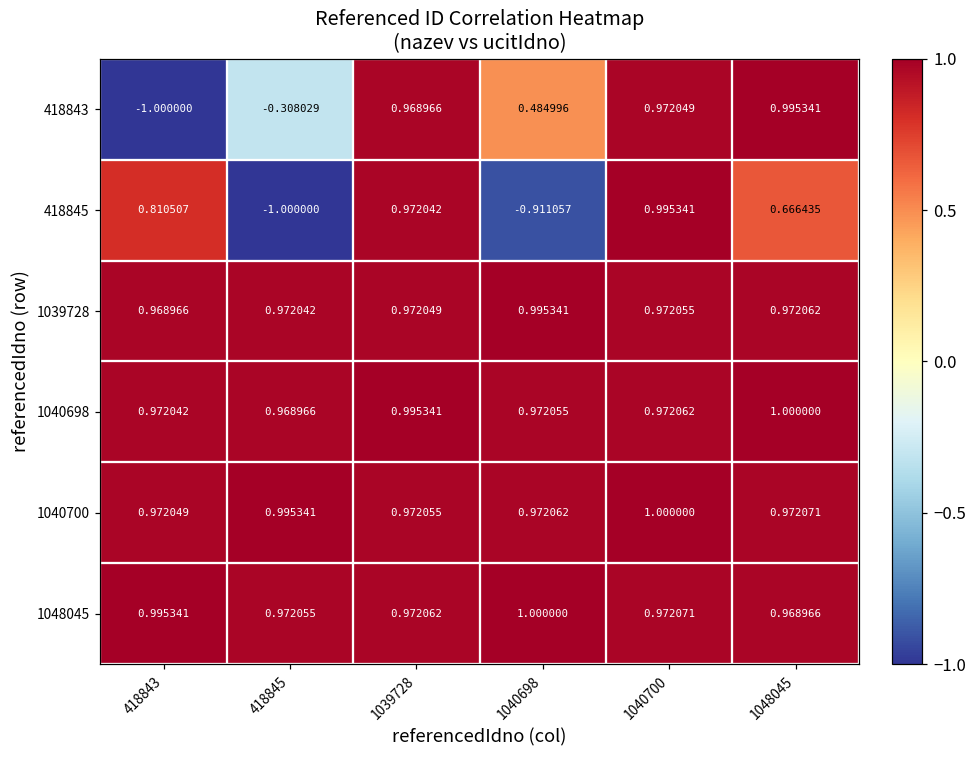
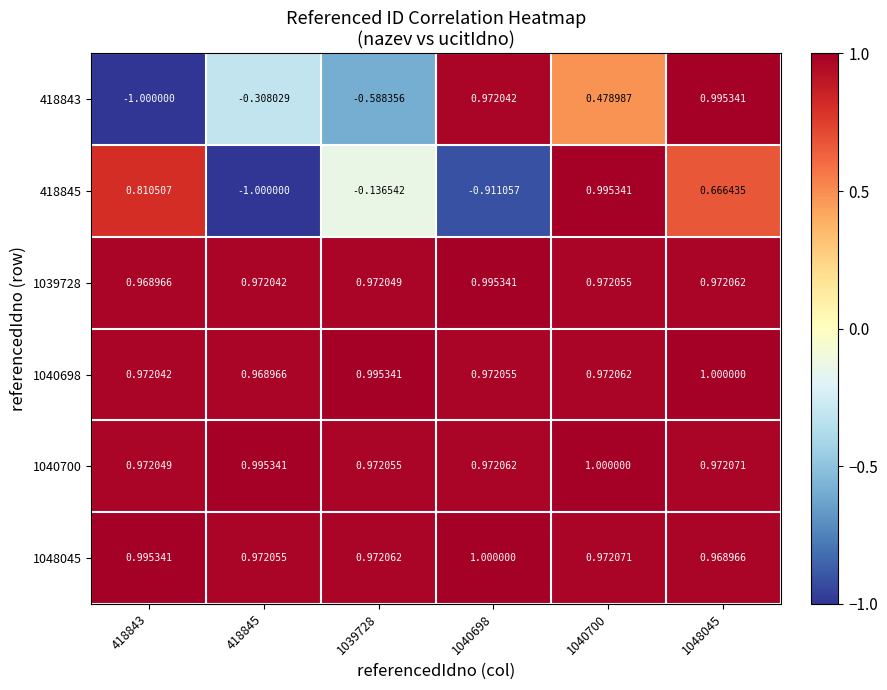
  {
    "418843": {
      "418843": -1.000000,
      "418845": -0.308029,
-     "1039728": 0.968966,
-     "1040698": 0.484996,
-     "1040700": 0.972049,
+     "1039728": -0.588356,
+     "1040698": 0.972042,
+     "1040700": 0.478987,
      "1048045": 0.995341
    },
    "418845": {
      "418843": 0.810507,
      "418845": -1.000000,
-     "1039728": 0.972042,
+     "1039728": -0.136542,
      "1040698": -0.911057,
      "1040700": 0.995341,
      "1048045": 0.666435
    },
    "1039728": {
      "418843": 0.968966,
      "418845": 0.972042,
      "1039728": 0.972049,
      "1040698": 0.995341,
      "1040700": 0.972055,
      "1048045": 0.972062
    },
    "1040698": {
      "418843": 0.972042,
      "418845": 0.968966,
      "1039728": 0.995341,
      "1040698": 0.972055,
      "1040700": 0.972062,
      "1048045": 1.000000
    },
    "1040700": {
      "418843": 0.972049,
      "418845": 0.995341,
      "1039728": 0.972055,
      "1040698": 0.972062,
      "1040700": 1.000000,
      "1048045": 0.972071
    },
    "1048045": {
      "418843": 0.995341,
      "418845": 0.972055,
      "1039728": 0.972062,
      "1040698": 1.000000,
      "1040700": 0.972071,
      "1048045": 0.968966
    }
  }
